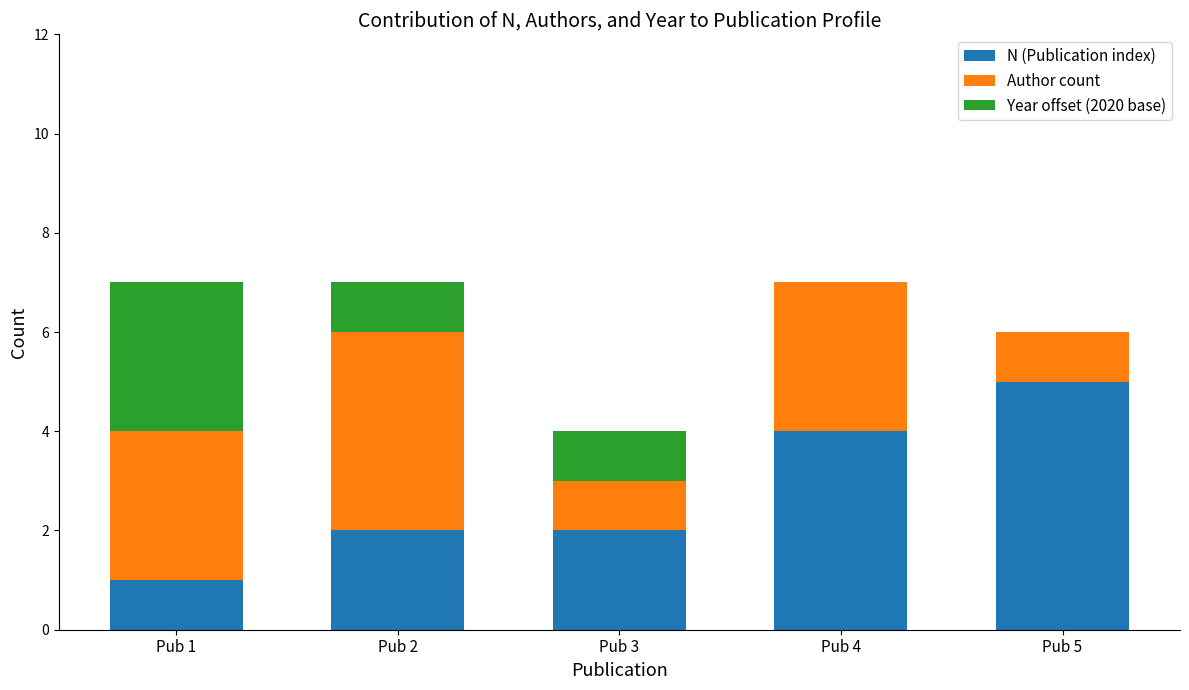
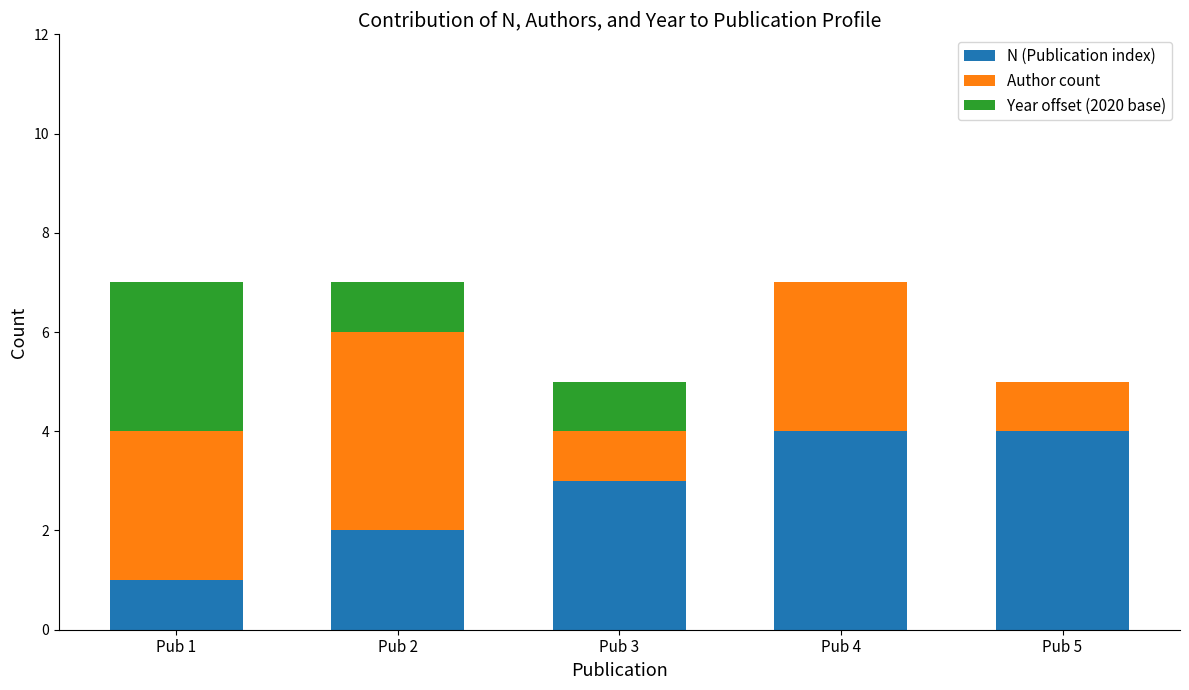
  {
    "N (Publication index)": {
      "Pub 1": 1,
      "Pub 2": 2,
-     "Pub 3": 2,
+     "Pub 3": 3,
      "Pub 4": 4,
-     "Pub 5": 5
+     "Pub 5": 4
    },
    "Author count": {
      "Pub 1": 3,
      "Pub 2": 4,
      "Pub 3": 1,
      "Pub 4": 3,
      "Pub 5": 1
    },
    "Year offset (2020 base)": {
      "Pub 1": 3,
      "Pub 2": 1,
      "Pub 3": 1,
      "Pub 4": 0,
      "Pub 5": 0
    }
  }
